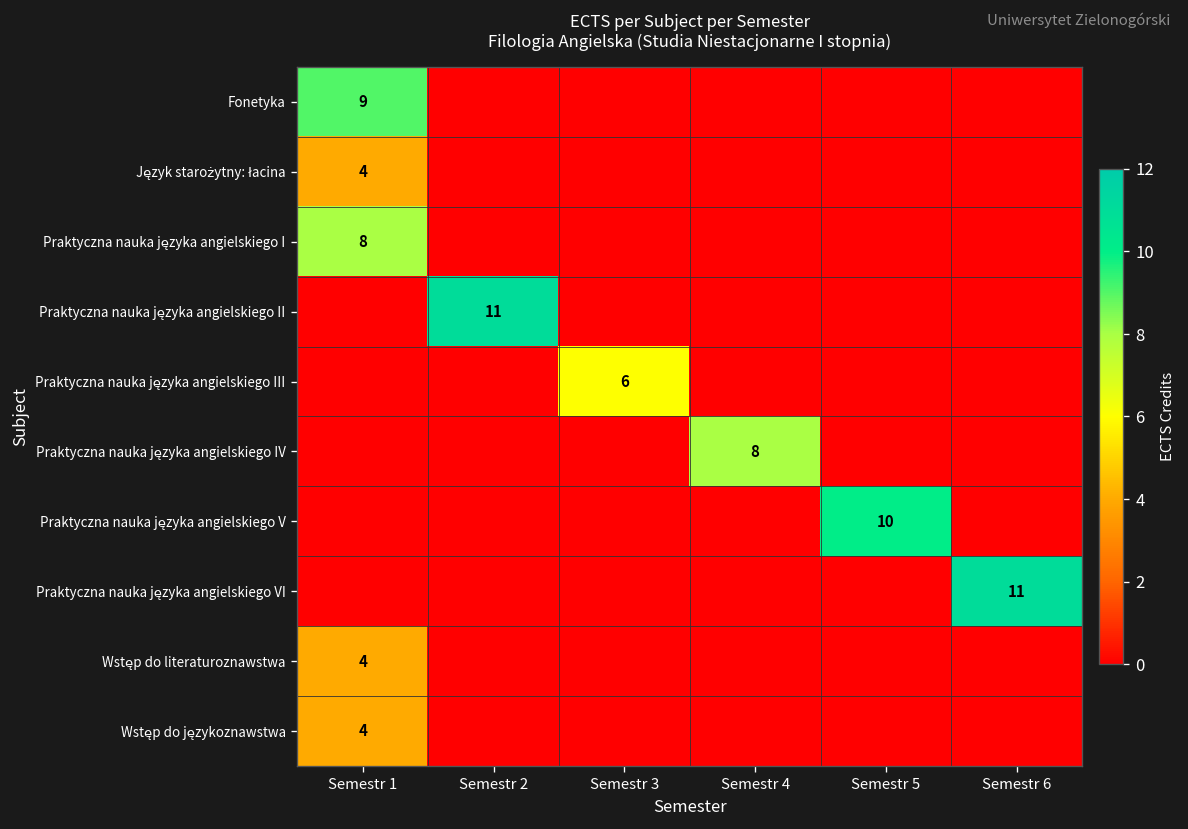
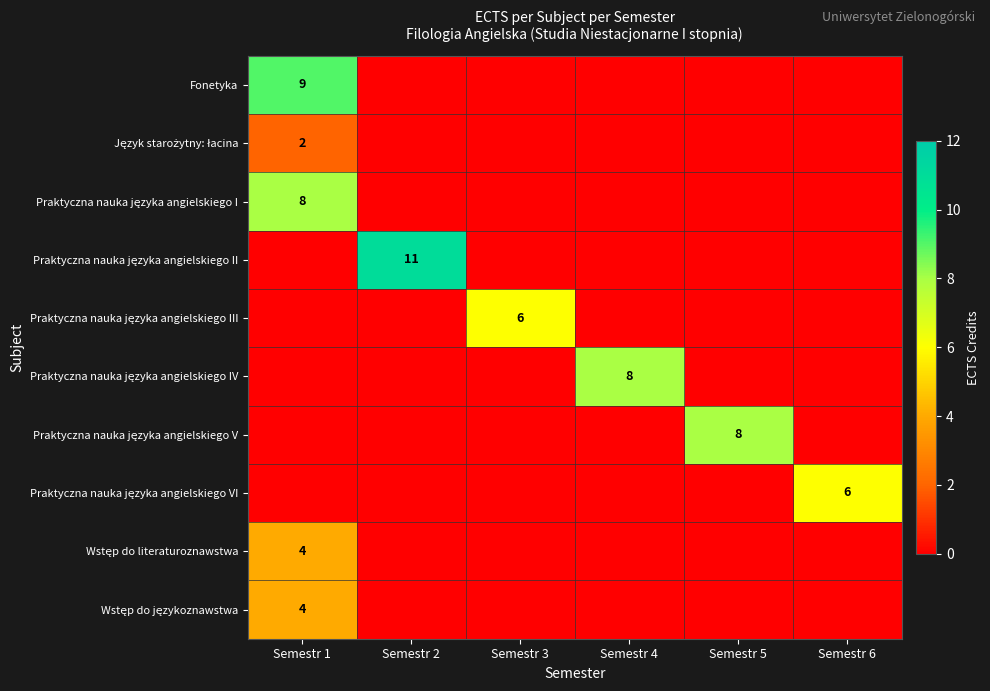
  {
    "Fonetyka": {
      "Semestr 1": 9
    },
    "Język starożytny: łacina": {
-     "Semestr 1": 4
+     "Semestr 1": 2
    },
    "Praktyczna nauka języka angielskiego I": {
      "Semestr 1": 8
    },
    "Praktyczna nauka języka angielskiego II": {
      "Semestr 2": 11
    },
    "Praktyczna nauka języka angielskiego III": {
      "Semestr 3": 6
    },
    "Praktyczna nauka języka angielskiego IV": {
      "Semestr 4": 8
    },
    "Praktyczna nauka języka angielskiego V": {
-     "Semestr 5": 10
+     "Semestr 5": 8
    },
    "Praktyczna nauka języka angielskiego VI": {
-     "Semestr 6": 11
+     "Semestr 6": 6
    },
    "Wstęp do literaturoznawstwa": {
      "Semestr 1": 4
    },
    "Wstęp do językoznawstwa": {
      "Semestr 1": 4
    }
  }
